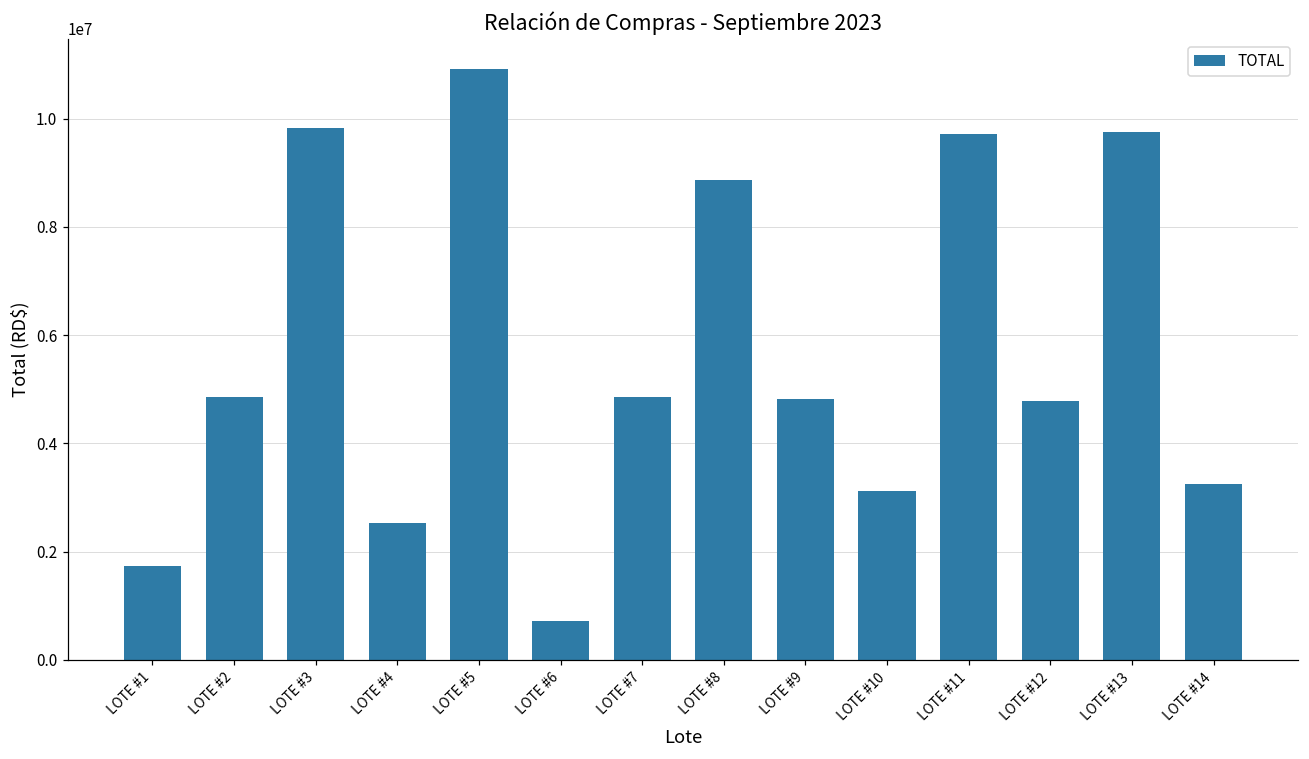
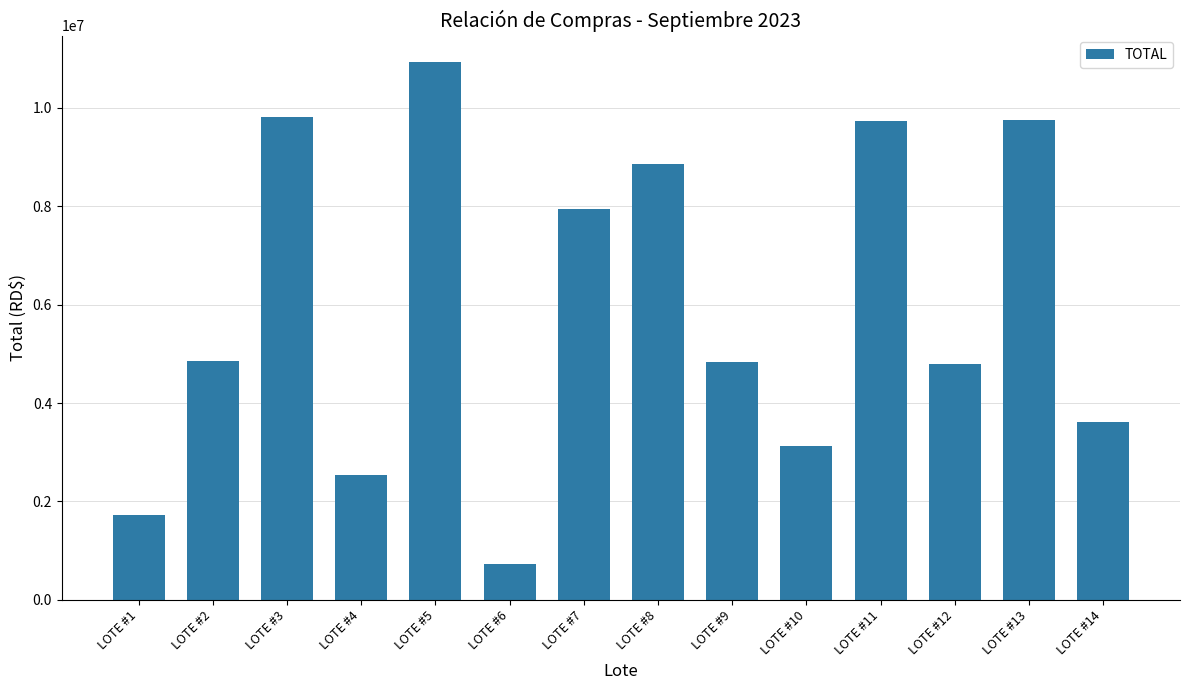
  {
    "LOTE #1": 1700000,
    "LOTE #2": 4900000,
    "LOTE #3": 9800000,
    "LOTE #4": 2500000,
    "LOTE #5": 10900000,
    "LOTE #6": 700000,
-   "LOTE #7": 4900000,
+   "LOTE #7": 8000000,
    "LOTE #8": 8900000,
    "LOTE #9": 4800000,
    "LOTE #10": 3100000,
    "LOTE #11": 9700000,
    "LOTE #12": 4800000,
    "LOTE #13": 9800000,
-   "LOTE #14": 3300000
+   "LOTE #14": 3600000
  }
